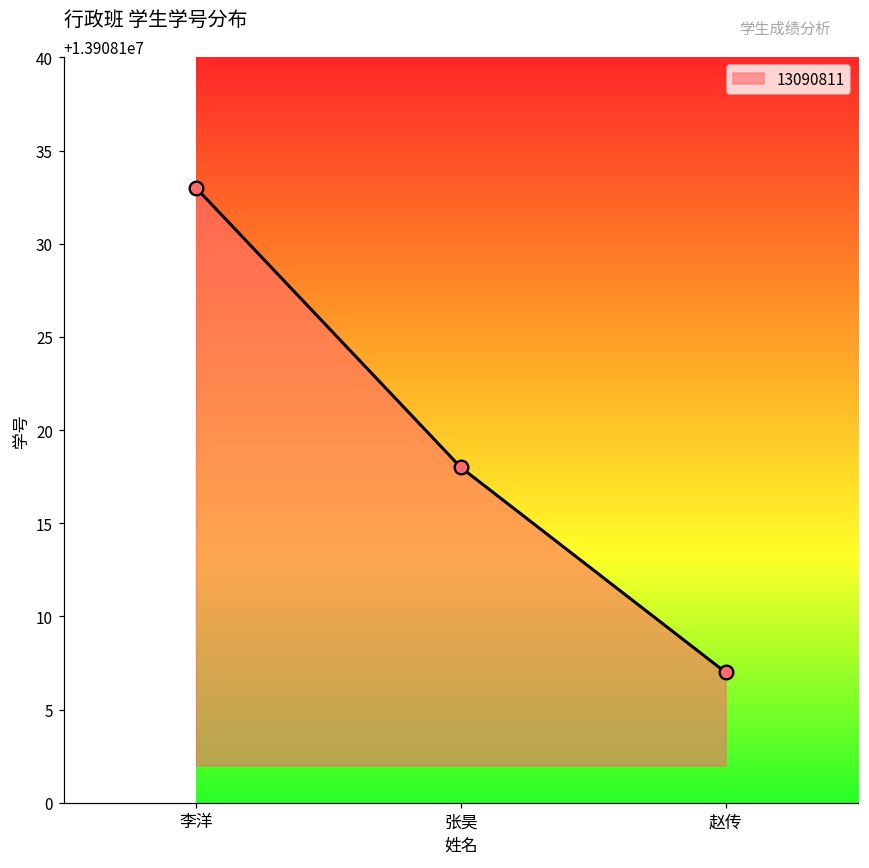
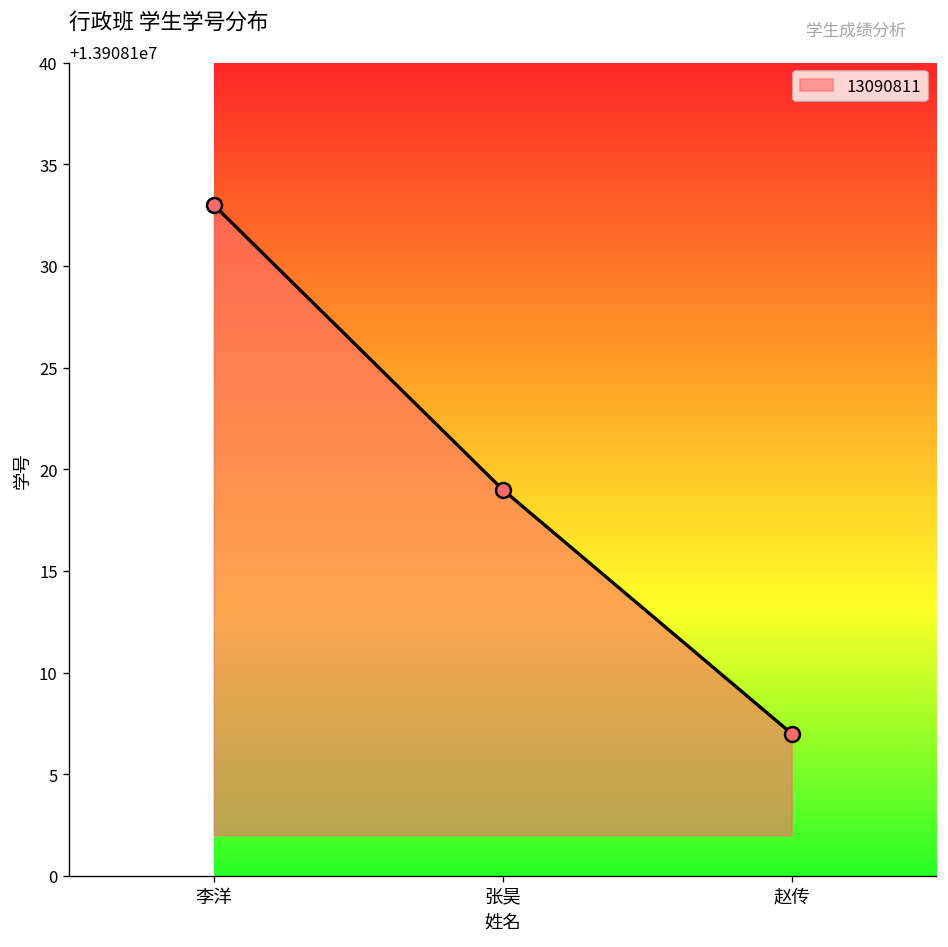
  {
    "李洋": 13908133,
-   "张昊": 13908118,
+   "张昊": 13908119,
    "赵传": 13908107
  }
